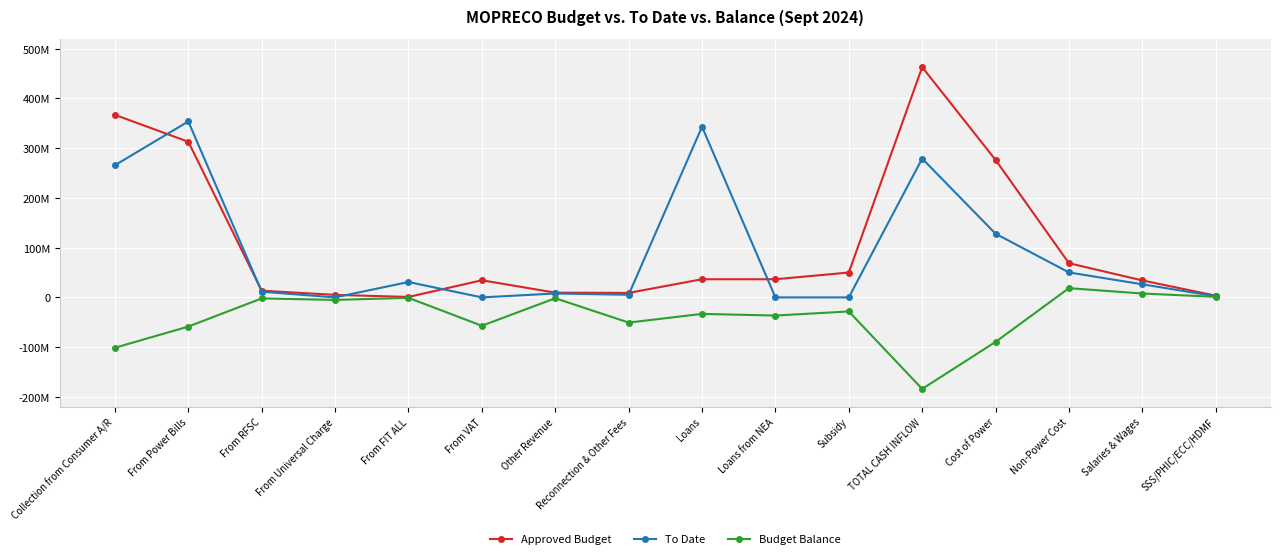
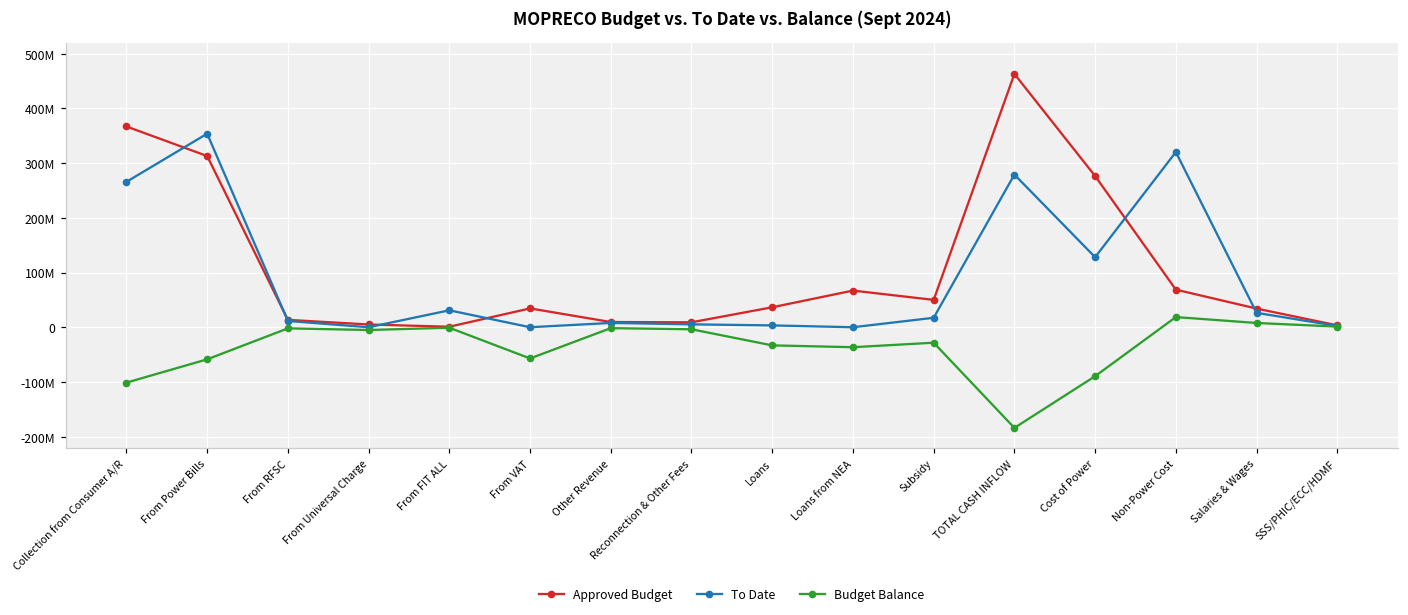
  {
    "Approved Budget": {
      "Collection from Consumer A/R": 370000000,
      "From Power Bills": 310000000,
      "From VAT": 30000000,
      "Loans": 40000000,
-     "Loans from NEA": 40000000,
+     "Loans from NEA": 70000000,
      "Subsidy": 50000000,
      "TOTAL CASH INFLOW": 460000000,
      "Cost of Power": 280000000,
      "Non-Power Cost": 70000000,
      "Salaries & Wages": 30000000
    },
    "To Date": {
      "Collection from Consumer A/R": 270000000,
      "From Power Bills": 350000000,
      "From FIT ALL": 30000000,
      "From VAT": 0,
-     "Loans": 340000000,
+     "Loans": 0,
      "Loans from NEA": 0,
-     "Subsidy": 0,
+     "Subsidy": 20000000,
      "TOTAL CASH INFLOW": 280000000,
      "Cost of Power": 130000000,
-     "Non-Power Cost": 50000000,
+     "Non-Power Cost": 320000000,
      "Salaries & Wages": 30000000
    },
    "Budget Balance": {
      "Collection from Consumer A/R": -100000000,
      "From Power Bills": -60000000,
      "From RFSC": 0,
      "From VAT": -60000000,
      "Other Revenue": 0,
-     "Reconnection & Other Fees": -50000000,
+     "Reconnection & Other Fees": 0,
      "Loans": -30000000,
      "Loans from NEA": -40000000,
      "Subsidy": -30000000,
      "TOTAL CASH INFLOW": -180000000,
      "Cost of Power": -90000000,
      "Non-Power Cost": 20000000,
      "Salaries & Wages": 10000000
    }
  }
